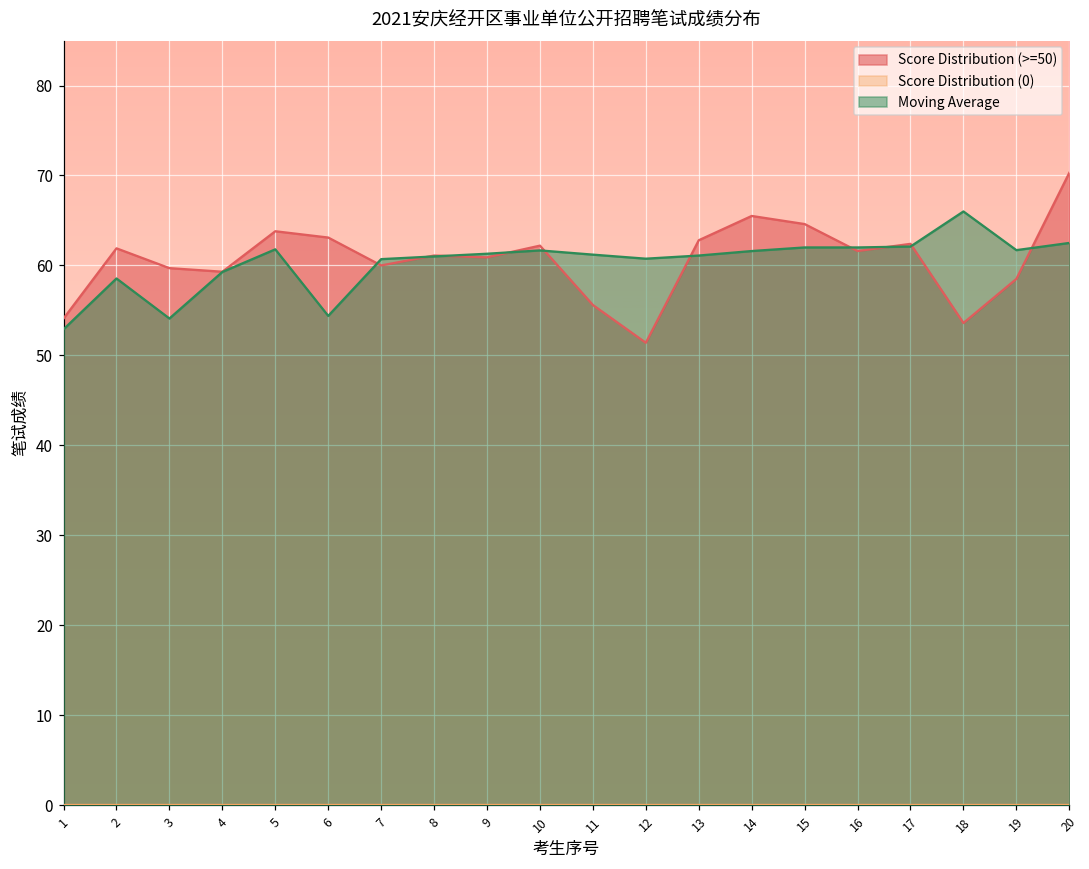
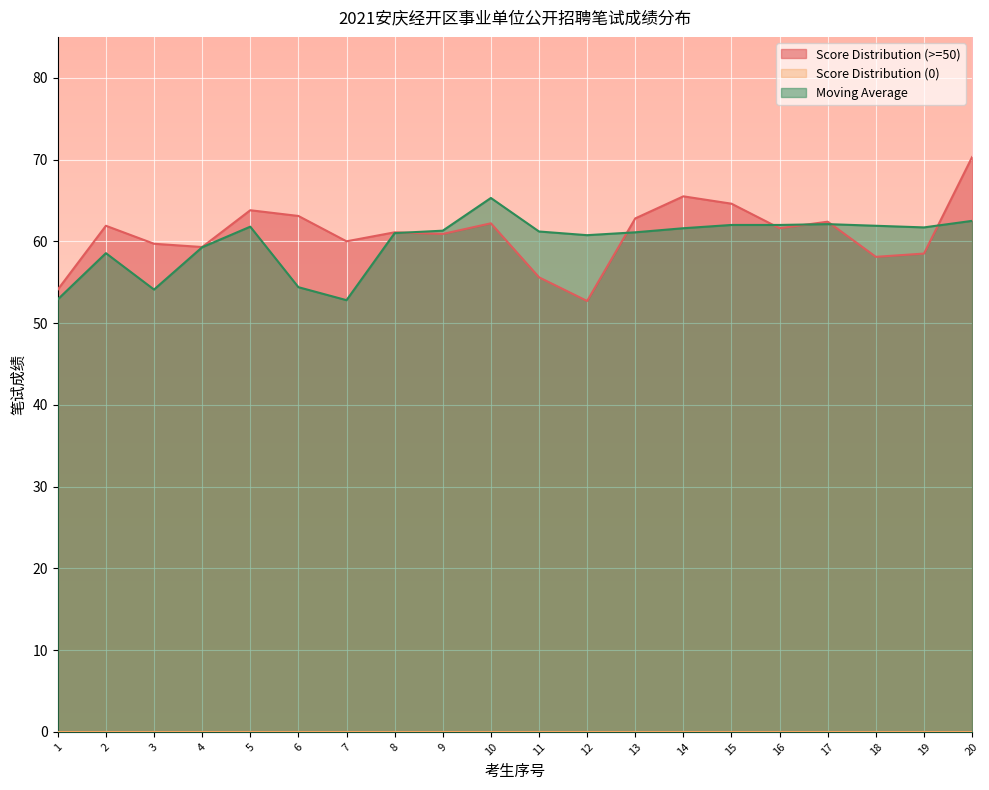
  {
    "Score Distribution (>=50)": {
      "1": 54,
      "2": 62,
      "3": 60,
      "5": 64,
      "6": 63,
      "7": 60,
      "9": 61,
      "10": 62,
      "11": 56,
-     "12": 51,
+     "12": 53,
      "13": 63,
      "14": 66,
      "15": 65,
      "16": 62,
-     "18": 54,
+     "18": 58,
      "19": 59,
      "20": 70
    },
    "Score Distribution (0)": {
      "1": 0,
      "2": 0,
      "3": 0,
      "4": 0,
      "5": 0,
      "6": 0,
      "7": 0,
      "8": 0,
      "9": 0,
      "10": 0,
      "11": 0,
      "12": 0,
      "13": 0,
      "14": 0,
      "15": 0,
      "16": 0,
      "17": 0,
      "18": 0,
      "19": 0,
      "20": 0
    },
    "Moving Average": {
      "1": 53,
      "2": 59,
      "3": 54,
      "5": 62,
      "6": 54,
-     "7": 61,
+     "7": 53,
      "9": 61,
-     "10": 62,
+     "10": 65,
      "11": 61,
      "12": 61,
      "13": 61,
      "14": 62,
      "15": 62,
      "16": 62,
-     "18": 66,
+     "18": 62,
      "19": 62,
      "20": 63
    }
  }
